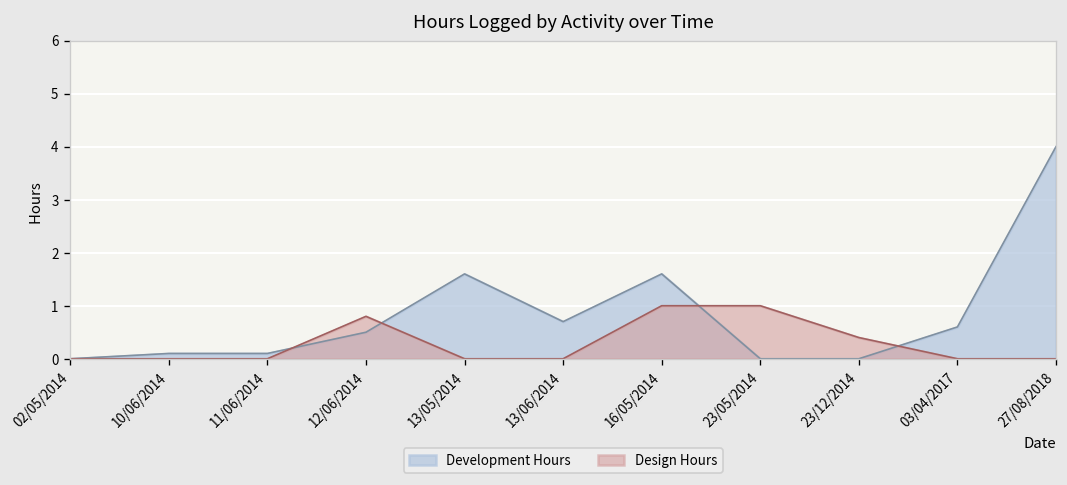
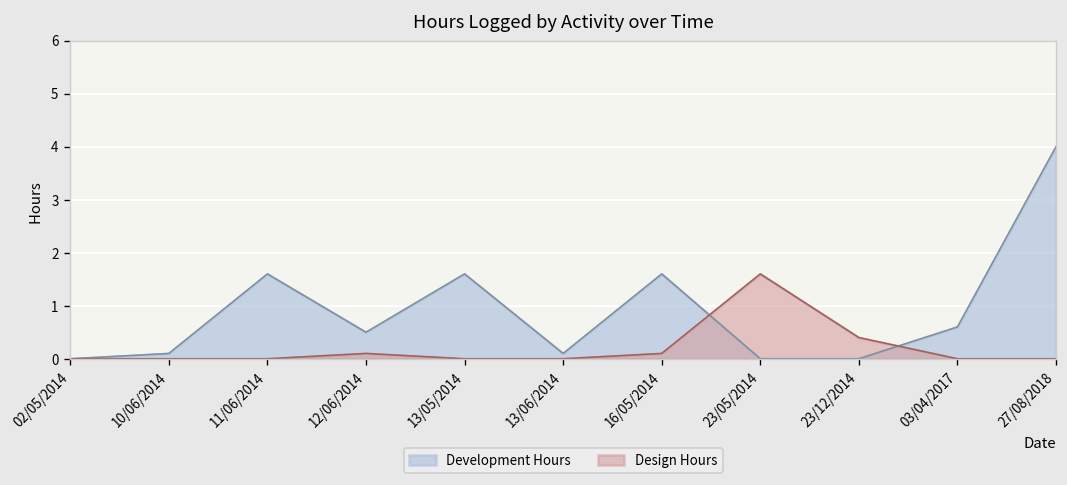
  {
    "Development Hours": {
      "10/06/2014": 0.1,
-     "11/06/2014": 0.1,
+     "11/06/2014": 1.6,
      "12/06/2014": 0.5,
      "13/05/2014": 1.6,
-     "13/06/2014": 0.7,
+     "13/06/2014": 0.1,
      "16/05/2014": 1.6,
      "23/05/2014": 0.0,
      "23/12/2014": 0.0,
      "03/04/2017": 0.6,
      "27/08/2018": 4.0
    },
    "Design Hours": {
      "10/06/2014": 0.0,
      "11/06/2014": 0.0,
-     "12/06/2014": 0.8,
+     "12/06/2014": 0.1,
      "13/05/2014": 0.0,
      "13/06/2014": 0.0,
-     "16/05/2014": 1.0,
-     "23/05/2014": 1.0,
+     "16/05/2014": 0.1,
+     "23/05/2014": 1.6,
      "23/12/2014": 0.4,
      "03/04/2017": 0.0,
      "27/08/2018": 0.0
    }
  }
